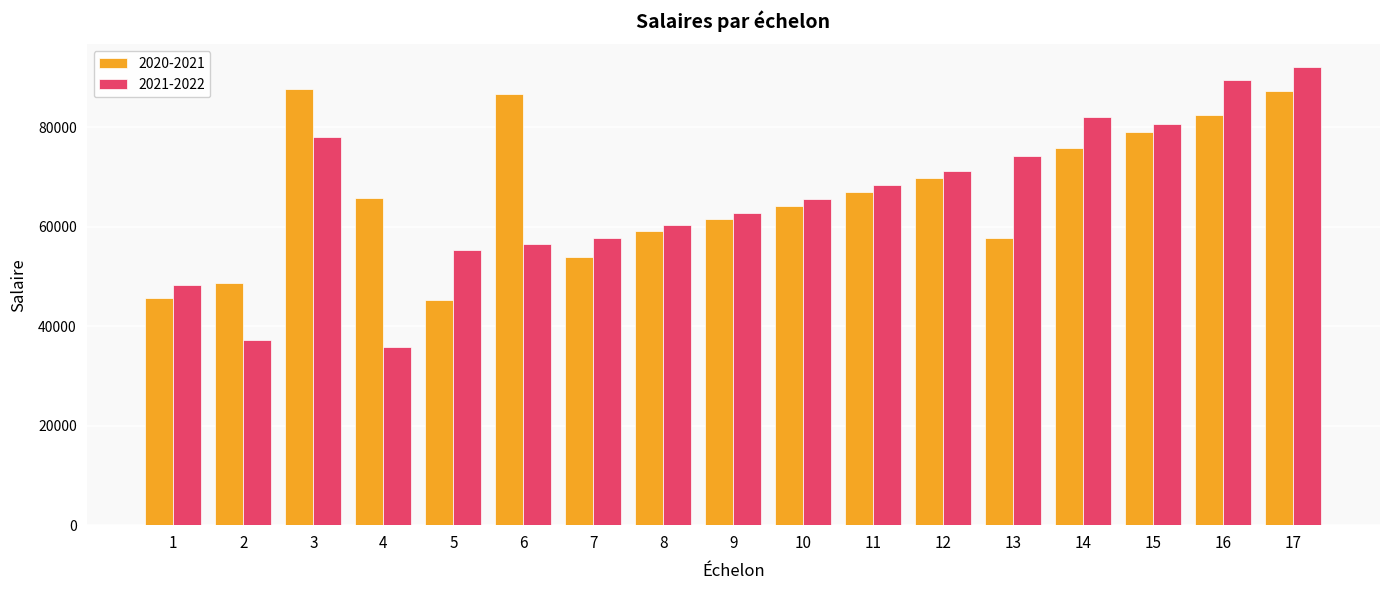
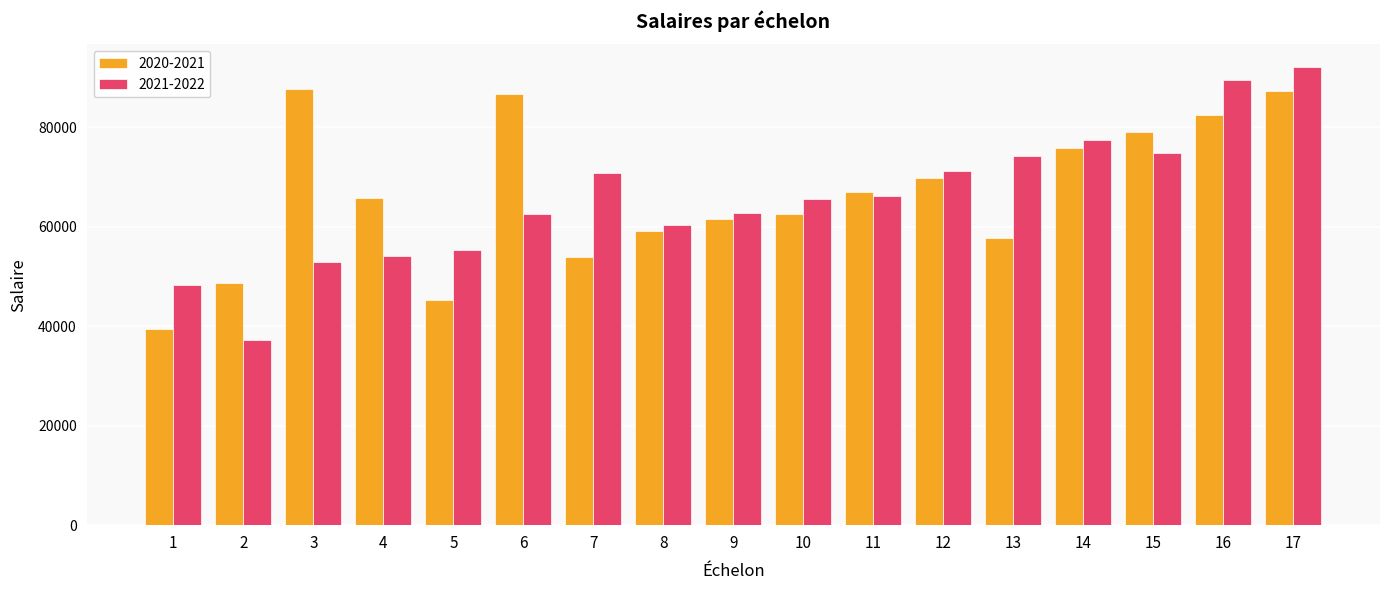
  {
    "2020-2021": {
-     "1": 46000,
+     "1": 39000,
      "2": 49000,
      "3": 88000,
      "4": 66000,
      "5": 45000,
      "6": 87000,
      "7": 54000,
      "8": 59000,
      "9": 62000,
-     "10": 64000,
+     "10": 62000,
      "11": 67000,
      "12": 70000,
      "13": 58000,
      "14": 76000,
      "15": 79000,
      "16": 82000,
      "17": 87000
    },
    "2021-2022": {
      "1": 48000,
      "2": 37000,
-     "3": 78000,
-     "4": 36000,
+     "3": 53000,
+     "4": 54000,
      "5": 55000,
-     "6": 57000,
-     "7": 58000,
+     "6": 63000,
+     "7": 71000,
      "8": 60000,
      "9": 63000,
      "10": 65000,
-     "11": 68000,
+     "11": 66000,
      "12": 71000,
      "13": 74000,
-     "14": 82000,
-     "15": 81000,
+     "14": 77000,
+     "15": 75000,
      "16": 89000,
      "17": 92000
    }
  }
